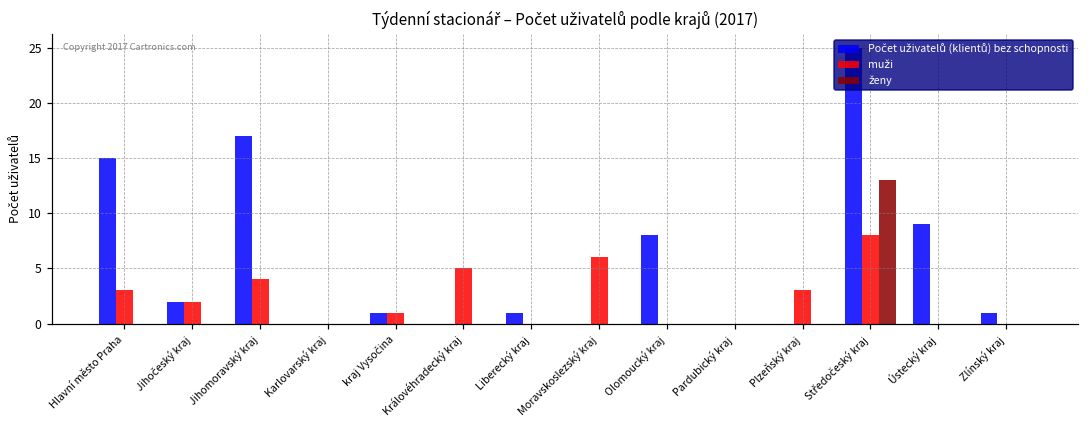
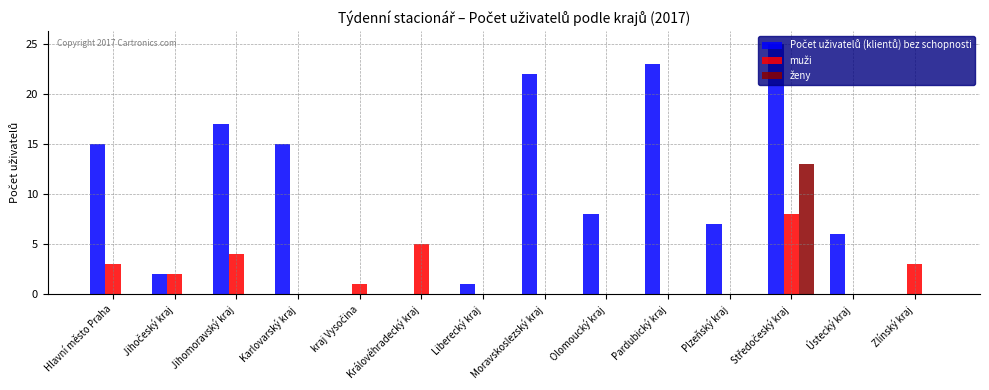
  {
    "Počet uživatelů (klientů) bez schopnosti": {
      "Hlavní město Praha": 15,
      "Jihočeský kraj": 2,
      "Jihomoravský kraj": 17,
-     "Karlovarský kraj": 0,
-     "kraj Vysočina": 1,
+     "Karlovarský kraj": 15,
+     "kraj Vysočina": 0,
      "Královéhradecký kraj": 0,
      "Liberecký kraj": 1,
-     "Moravskoslezský kraj": 0,
+     "Moravskoslezský kraj": 22,
      "Olomoucký kraj": 8,
-     "Pardubický kraj": 0,
-     "Plzeňský kraj": 0,
-     "Ústecký kraj": 9,
-     "Zlínský kraj": 1
+     "Pardubický kraj": 23,
+     "Plzeňský kraj": 7,
+     "Ústecký kraj": 6,
+     "Zlínský kraj": 0
    },
    "muži": {
      "Hlavní město Praha": 3,
      "Jihočeský kraj": 2,
      "Jihomoravský kraj": 4,
      "Karlovarský kraj": 0,
      "kraj Vysočina": 1,
      "Královéhradecký kraj": 5,
      "Liberecký kraj": 0,
-     "Moravskoslezský kraj": 6,
+     "Moravskoslezský kraj": 0,
      "Olomoucký kraj": 0,
      "Pardubický kraj": 0,
-     "Plzeňský kraj": 3,
+     "Plzeňský kraj": 0,
      "Středočeský kraj": 8,
      "Ústecký kraj": 0,
-     "Zlínský kraj": 0
+     "Zlínský kraj": 3
    },
    "ženy": {
      "Hlavní město Praha": 0,
      "Jihočeský kraj": 0,
      "Jihomoravský kraj": 0,
      "Karlovarský kraj": 0,
      "kraj Vysočina": 0,
      "Královéhradecký kraj": 0,
      "Liberecký kraj": 0,
      "Moravskoslezský kraj": 0,
      "Olomoucký kraj": 0,
      "Pardubický kraj": 0,
      "Plzeňský kraj": 0,
      "Středočeský kraj": 13,
      "Ústecký kraj": 0,
      "Zlínský kraj": 0
    }
  }
